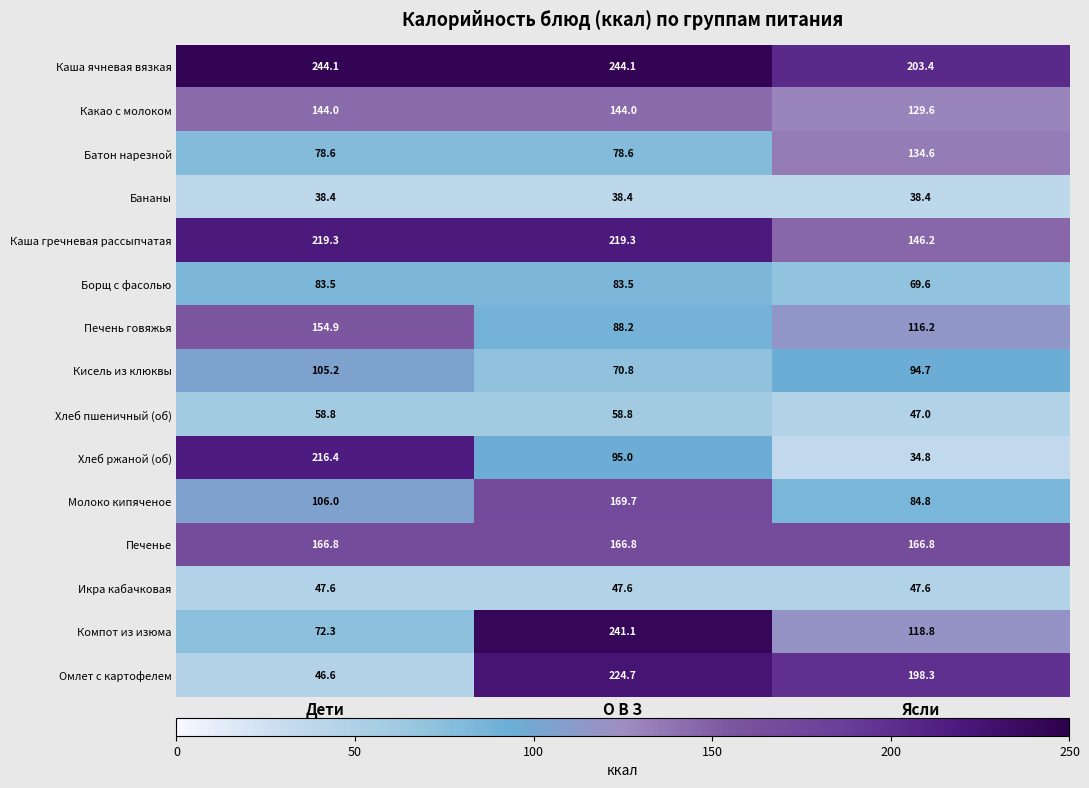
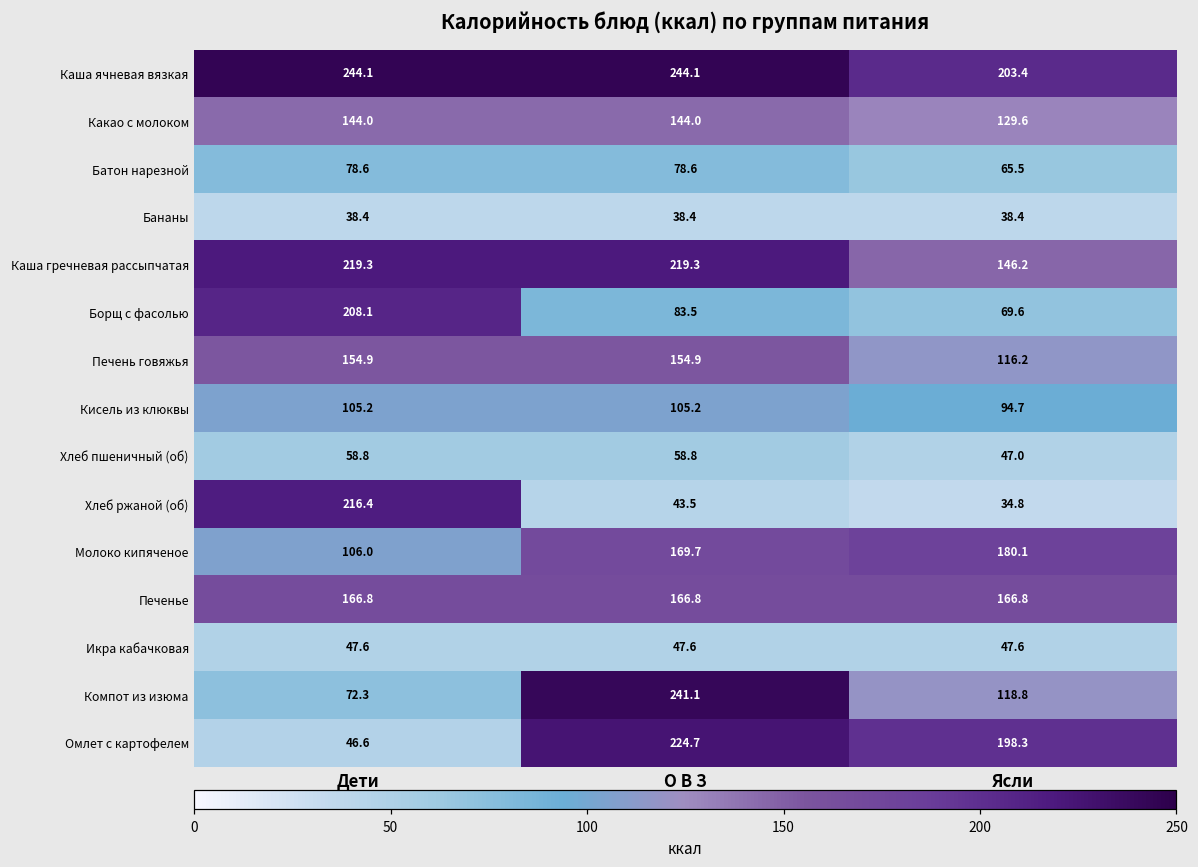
  {
    "Каша ячневая вязкая": {
      "Дети": 244.1,
      "О В З": 244.1,
      "Ясли": 203.4
    },
    "Какао с молоком": {
      "Дети": 144.0,
      "О В З": 144.0,
      "Ясли": 129.6
    },
    "Батон нарезной": {
      "Дети": 78.6,
      "О В З": 78.6,
-     "Ясли": 134.6
+     "Ясли": 65.5
    },
    "Бананы": {
      "Дети": 38.4,
      "О В З": 38.4,
      "Ясли": 38.4
    },
    "Каша гречневая рассыпчатая": {
      "Дети": 219.3,
      "О В З": 219.3,
      "Ясли": 146.2
    },
    "Борщ с фасолью": {
-     "Дети": 83.5,
+     "Дети": 208.1,
      "О В З": 83.5,
      "Ясли": 69.6
    },
    "Печень говяжья": {
      "Дети": 154.9,
-     "О В З": 88.2,
+     "О В З": 154.9,
      "Ясли": 116.2
    },
    "Кисель из клюквы": {
      "Дети": 105.2,
-     "О В З": 70.8,
+     "О В З": 105.2,
      "Ясли": 94.7
    },
    "Хлеб пшеничный (об)": {
      "Дети": 58.8,
      "О В З": 58.8,
      "Ясли": 47.0
    },
    "Хлеб ржаной (об)": {
      "Дети": 216.4,
-     "О В З": 95.0,
+     "О В З": 43.5,
      "Ясли": 34.8
    },
    "Молоко кипяченое": {
      "Дети": 106.0,
      "О В З": 169.7,
-     "Ясли": 84.8
+     "Ясли": 180.1
    },
    "Печенье": {
      "Дети": 166.8,
      "О В З": 166.8,
      "Ясли": 166.8
    },
    "Икра кабачковая": {
      "Дети": 47.6,
      "О В З": 47.6,
      "Ясли": 47.6
    },
    "Компот из изюма": {
      "Дети": 72.3,
      "О В З": 241.1,
      "Ясли": 118.8
    },
    "Омлет с картофелем": {
      "Дети": 46.6,
      "О В З": 224.7,
      "Ясли": 198.3
    }
  }
